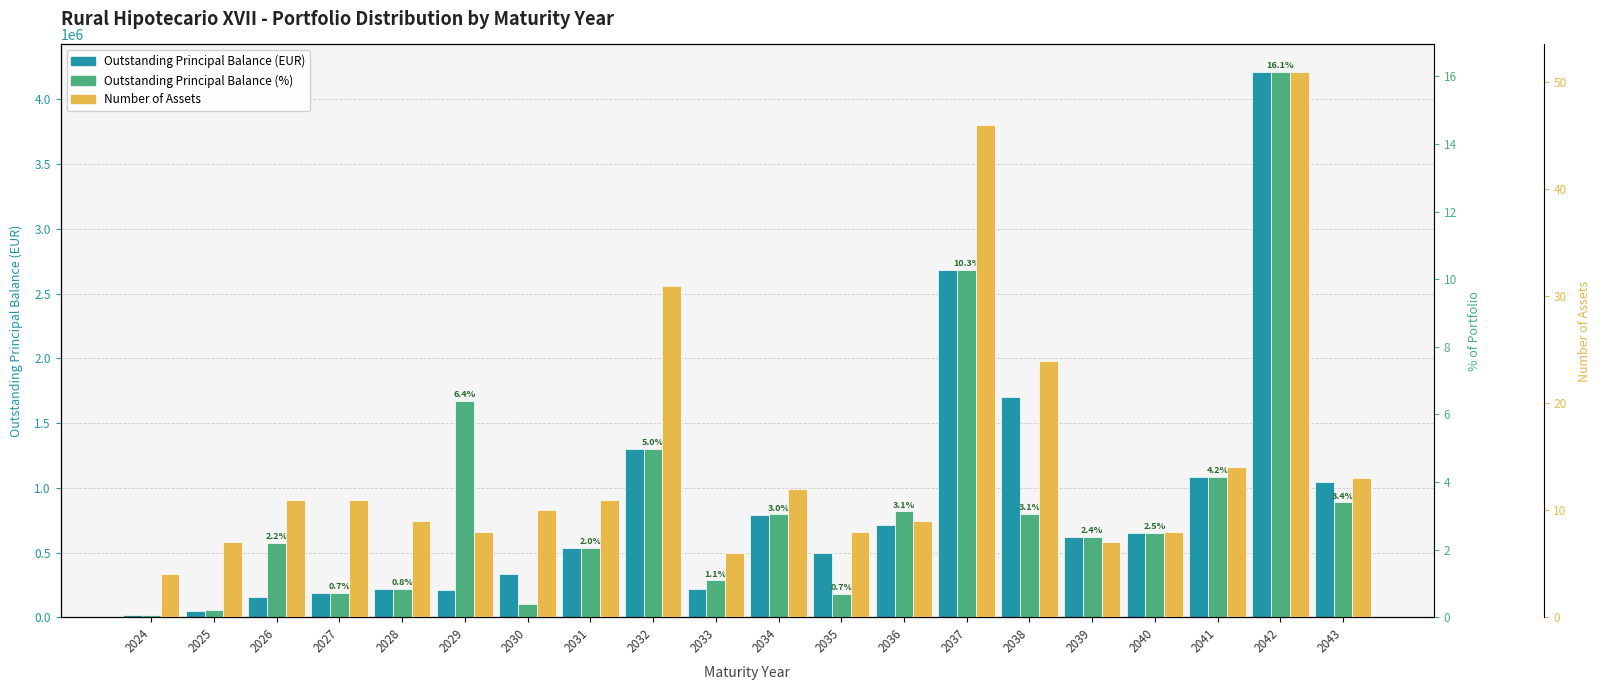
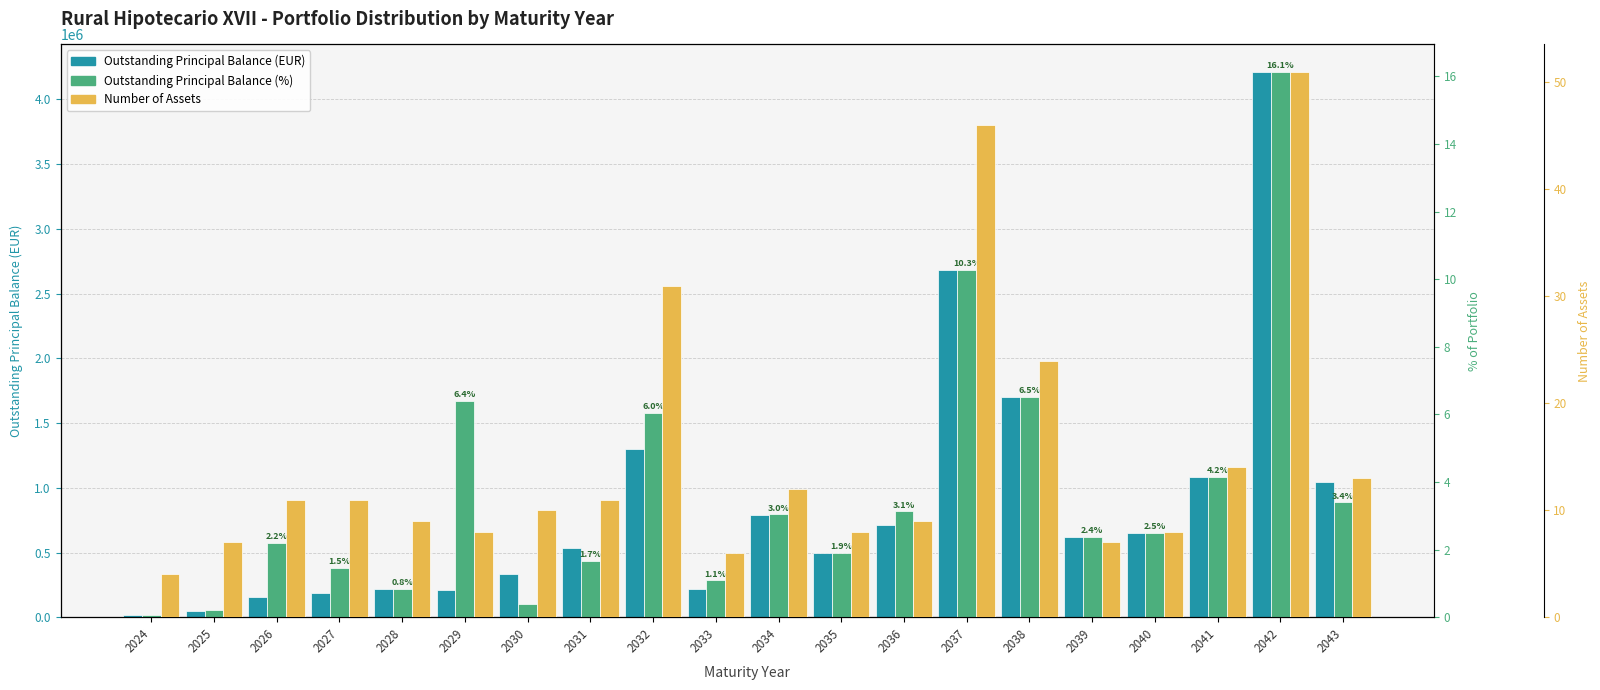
  {
    "Outstanding Principal Balance (%)": {
      "2026": "2.2%",
-     "2027": "0.7%",
+     "2027": "1.5%",
      "2028": "0.8%",
      "2029": "6.4%",
-     "2031": "2.0%",
-     "2032": "5.0%",
+     "2031": "1.7%",
+     "2032": "6.0%",
      "2033": "1.1%",
      "2034": "3.0%",
-     "2035": "0.7%",
+     "2035": "1.9%",
      "2036": "3.1%",
      "2037": "10.3%",
-     "2038": "3.1%",
+     "2038": "6.5%",
      "2039": "2.4%",
      "2040": "2.5%",
      "2041": "4.2%",
      "2042": "16.1%",
      "2043": "3.4%"
    }
  }
